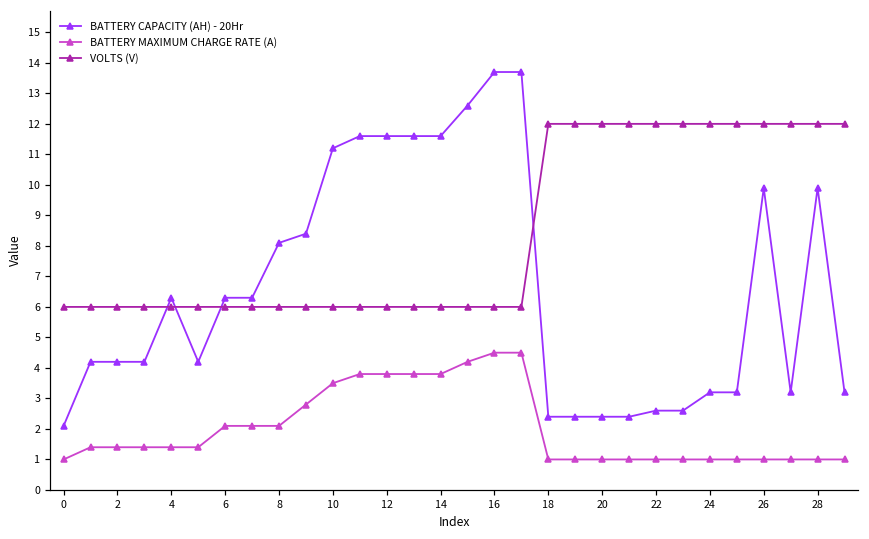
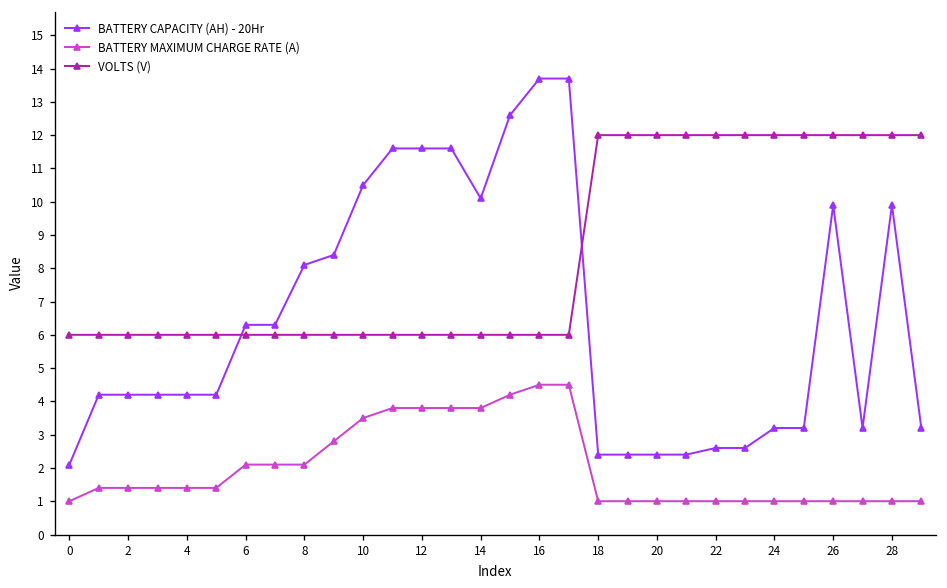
  {
    "BATTERY CAPACITY (AH) - 20Hr": {
      "0": 2.1,
      "2": 4.2,
-     "4": 6.3,
+     "4": 4.2,
      "6": 6.3,
      "8": 8.1,
-     "10": 11.2,
+     "10": 10.5,
      "12": 11.6,
-     "14": 11.6,
+     "14": 10.1,
      "16": 13.7,
      "18": 2.4,
      "20": 2.4,
      "22": 2.6,
      "24": 3.2,
      "26": 9.9,
      "28": 9.9
    }
  }
